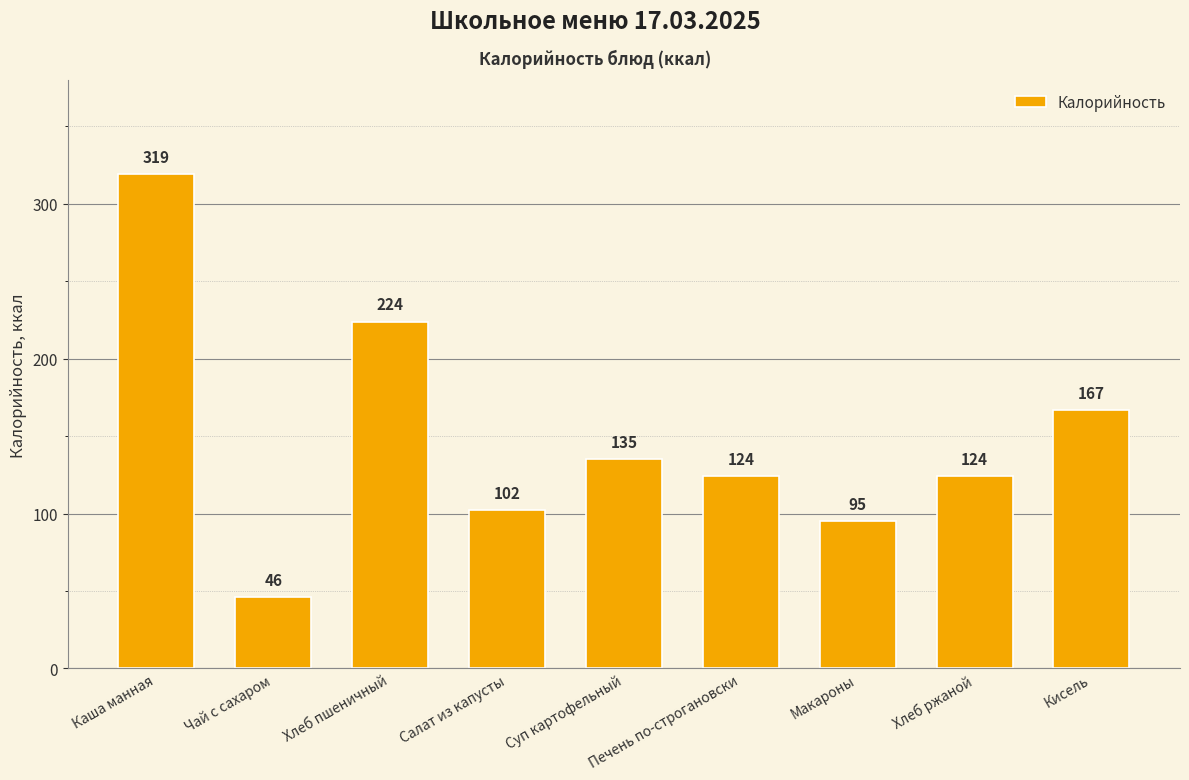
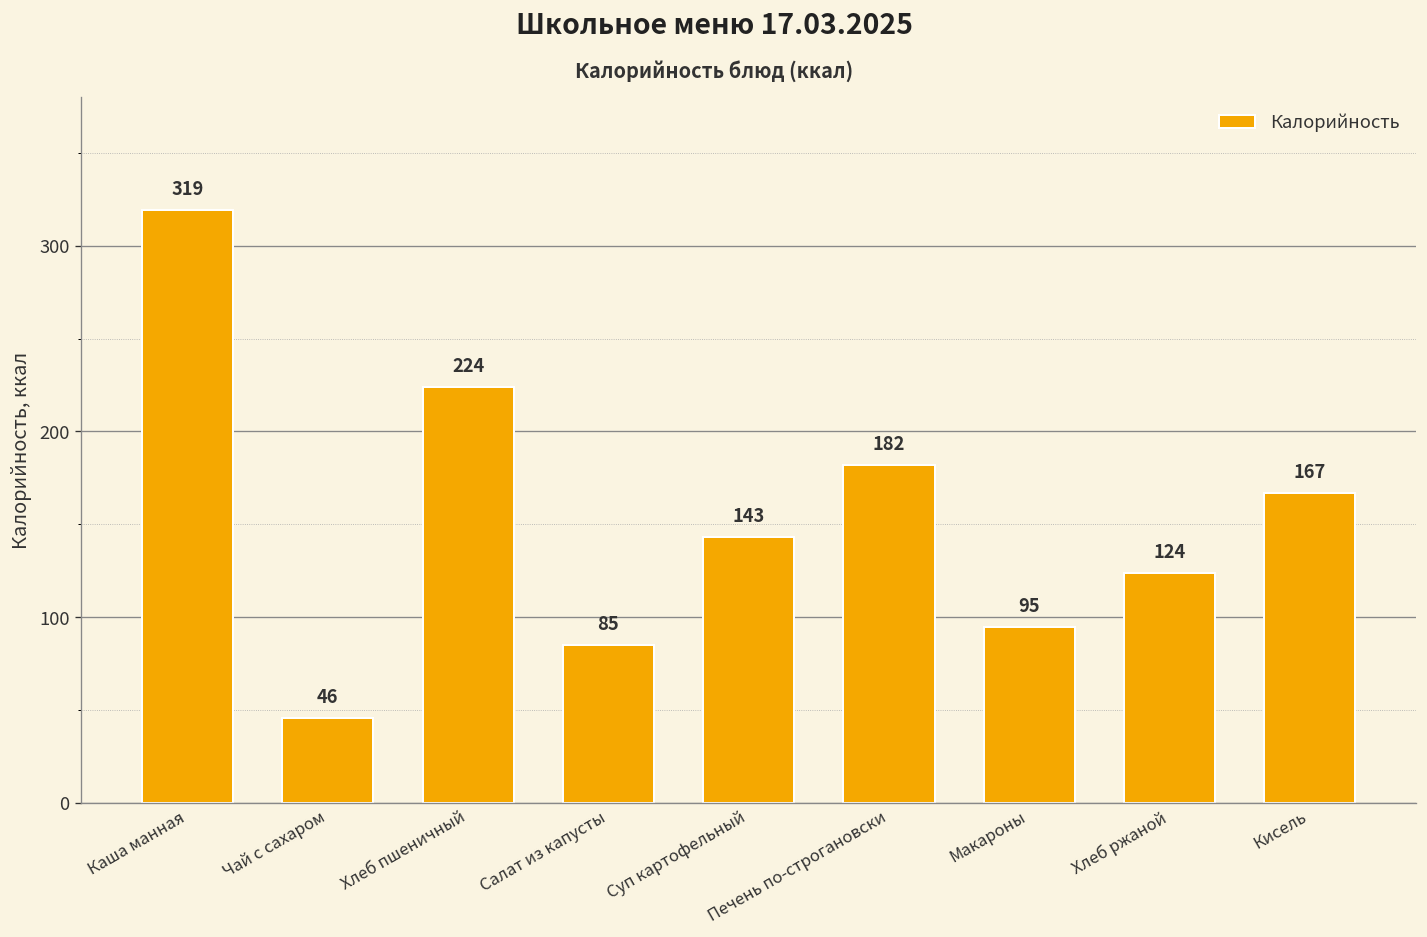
  {
    "Каша манная": 319,
    "Чай с сахаром": 46,
    "Хлеб пшеничный": 224,
-   "Салат из капусты": 102,
-   "Суп картофельный": 135,
-   "Печень по-строгановски": 124,
+   "Салат из капусты": 85,
+   "Суп картофельный": 143,
+   "Печень по-строгановски": 182,
    "Макароны": 95,
    "Хлеб ржаной": 124,
    "Кисель": 167
  }
